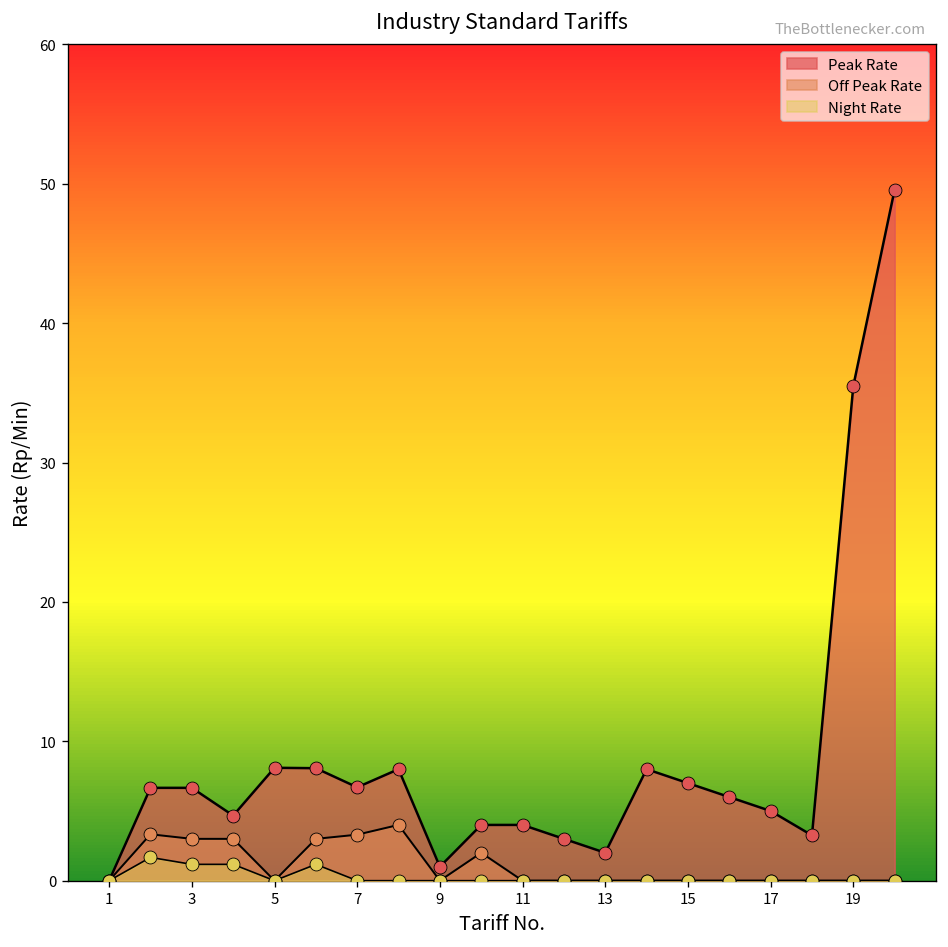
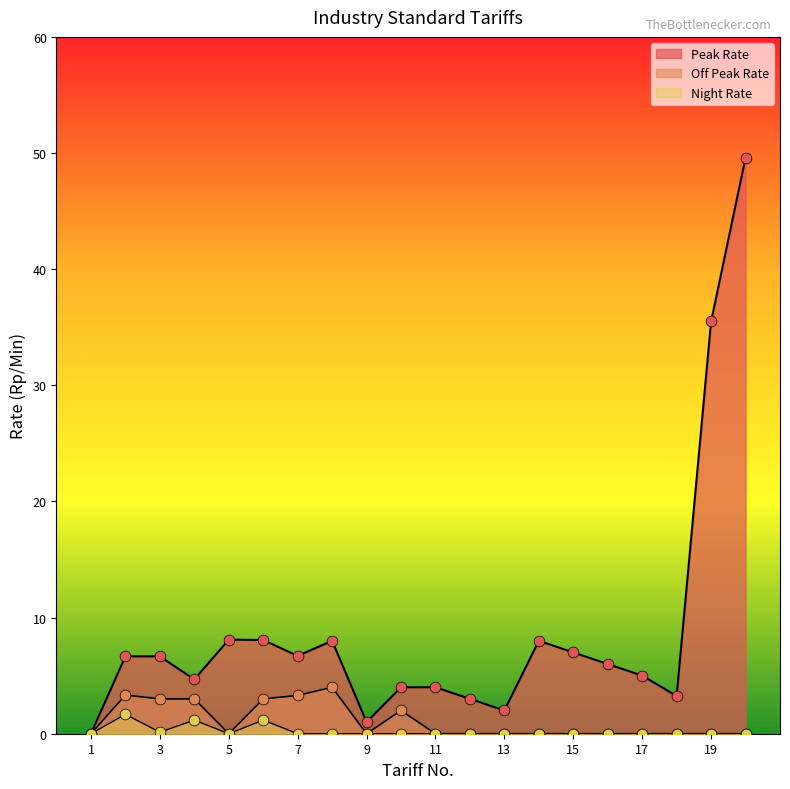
  {
    "Night Rate": {
-     "3": 1.2,
+     "3": 0.1,
      "7": 0.0
    }
  }
